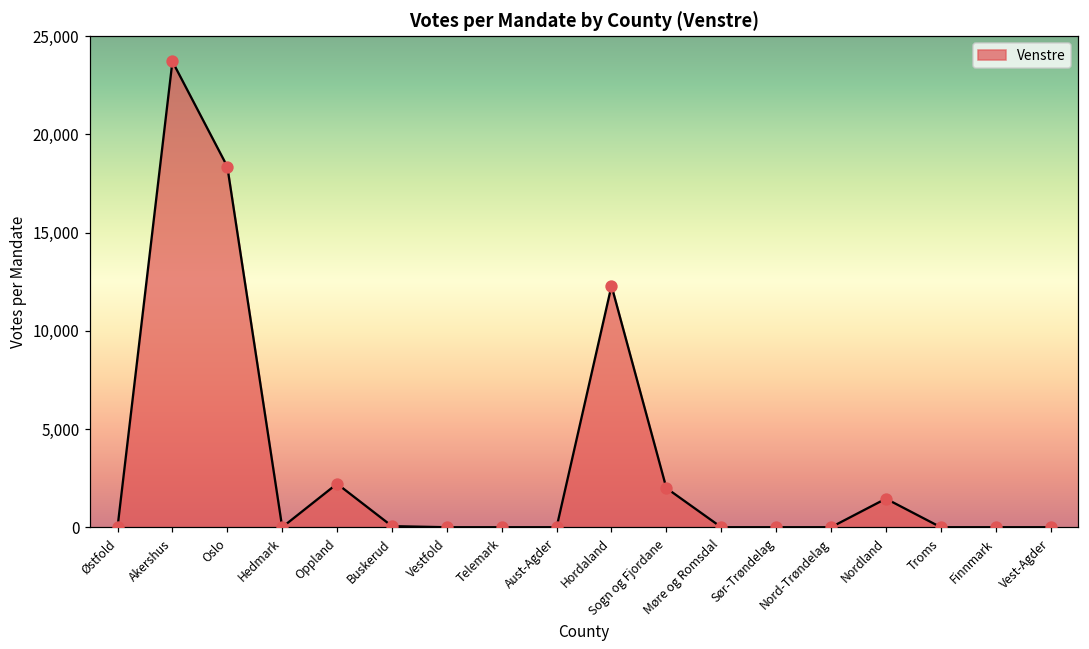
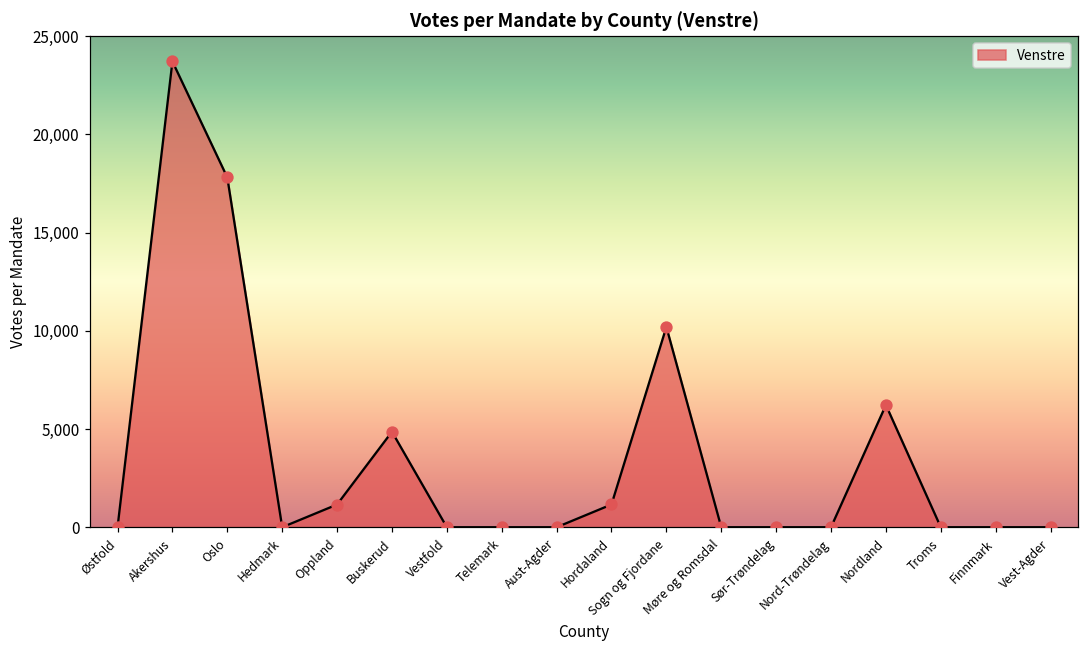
  {
    "Østfold": "0",
    "Akershus": "23,700",
-   "Oslo": "18,400",
+   "Oslo": "17,800",
    "Hedmark": "0",
-   "Oppland": "2,200",
-   "Buskerud": "100",
+   "Oppland": "1,200",
+   "Buskerud": "4,900",
    "Vestfold": "0",
    "Telemark": "0",
    "Aust-Agder": "0",
-   "Hordaland": "12,300",
-   "Sogn og Fjordane": "2,000",
+   "Hordaland": "1,200",
+   "Sogn og Fjordane": "10,200",
    "Møre og Romsdal": "0",
    "Sør-Trøndelag": "0",
    "Nord-Trøndelag": "0",
-   "Nordland": "1,500",
+   "Nordland": "6,200",
    "Troms": "0",
    "Finnmark": "0",
    "Vest-Agder": "0"
  }
